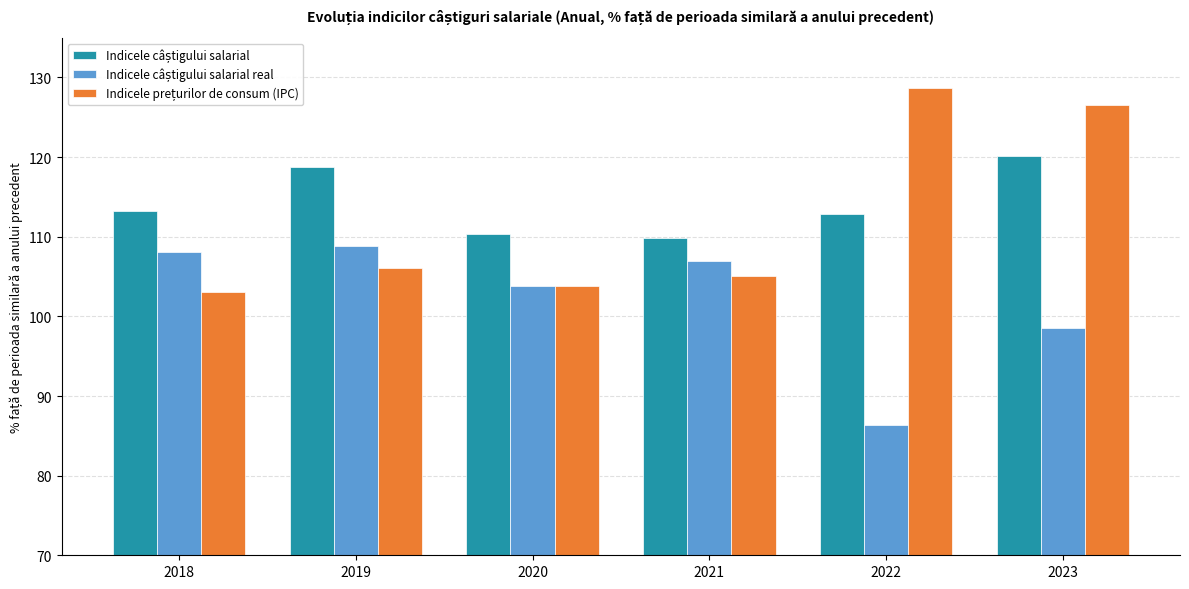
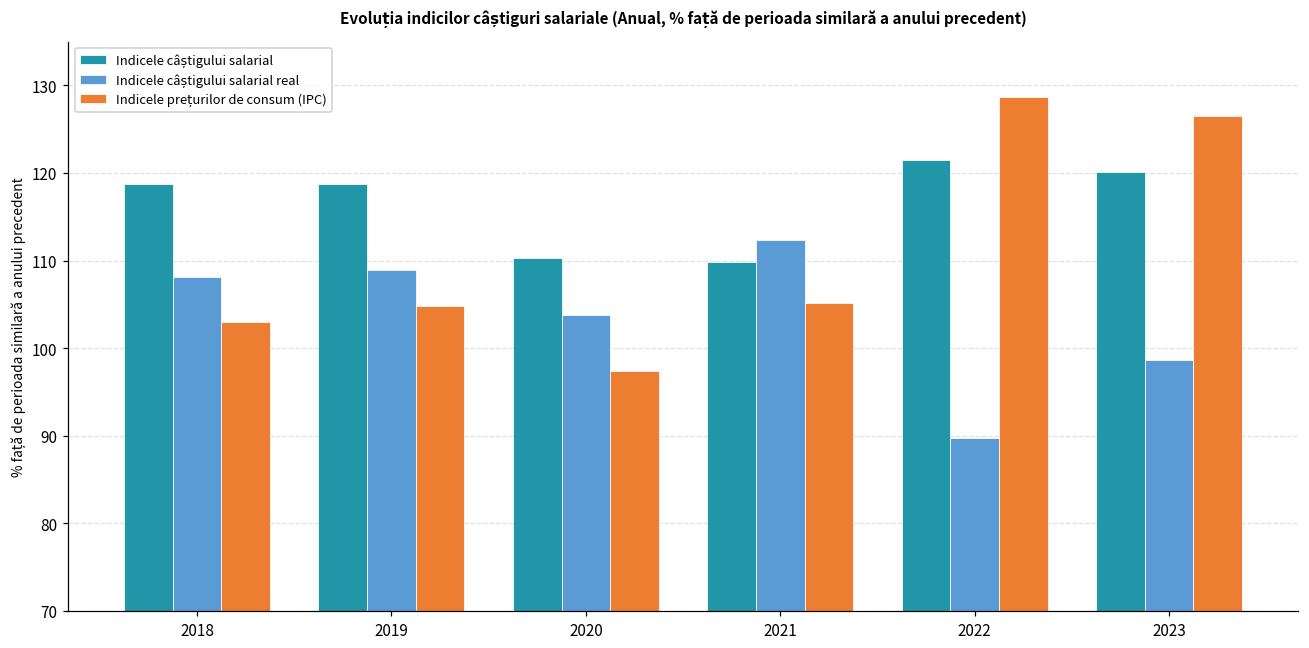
  {
    "Indicele câștigului salarial": {
-     "2018": 113,
+     "2018": 119,
      "2019": 119,
      "2020": 110,
      "2021": 110,
-     "2022": 113,
+     "2022": 122,
      "2023": 120
    },
    "Indicele câștigului salarial real": {
      "2018": 108,
      "2019": 109,
      "2020": 104,
-     "2021": 107,
-     "2022": 86,
+     "2021": 112,
+     "2022": 90,
      "2023": 99
    },
    "Indicele prețurilor de consum (IPC)": {
      "2018": 103,
-     "2019": 106,
-     "2020": 104,
+     "2019": 105,
+     "2020": 97,
      "2021": 105,
      "2022": 129,
      "2023": 127
    }
  }
